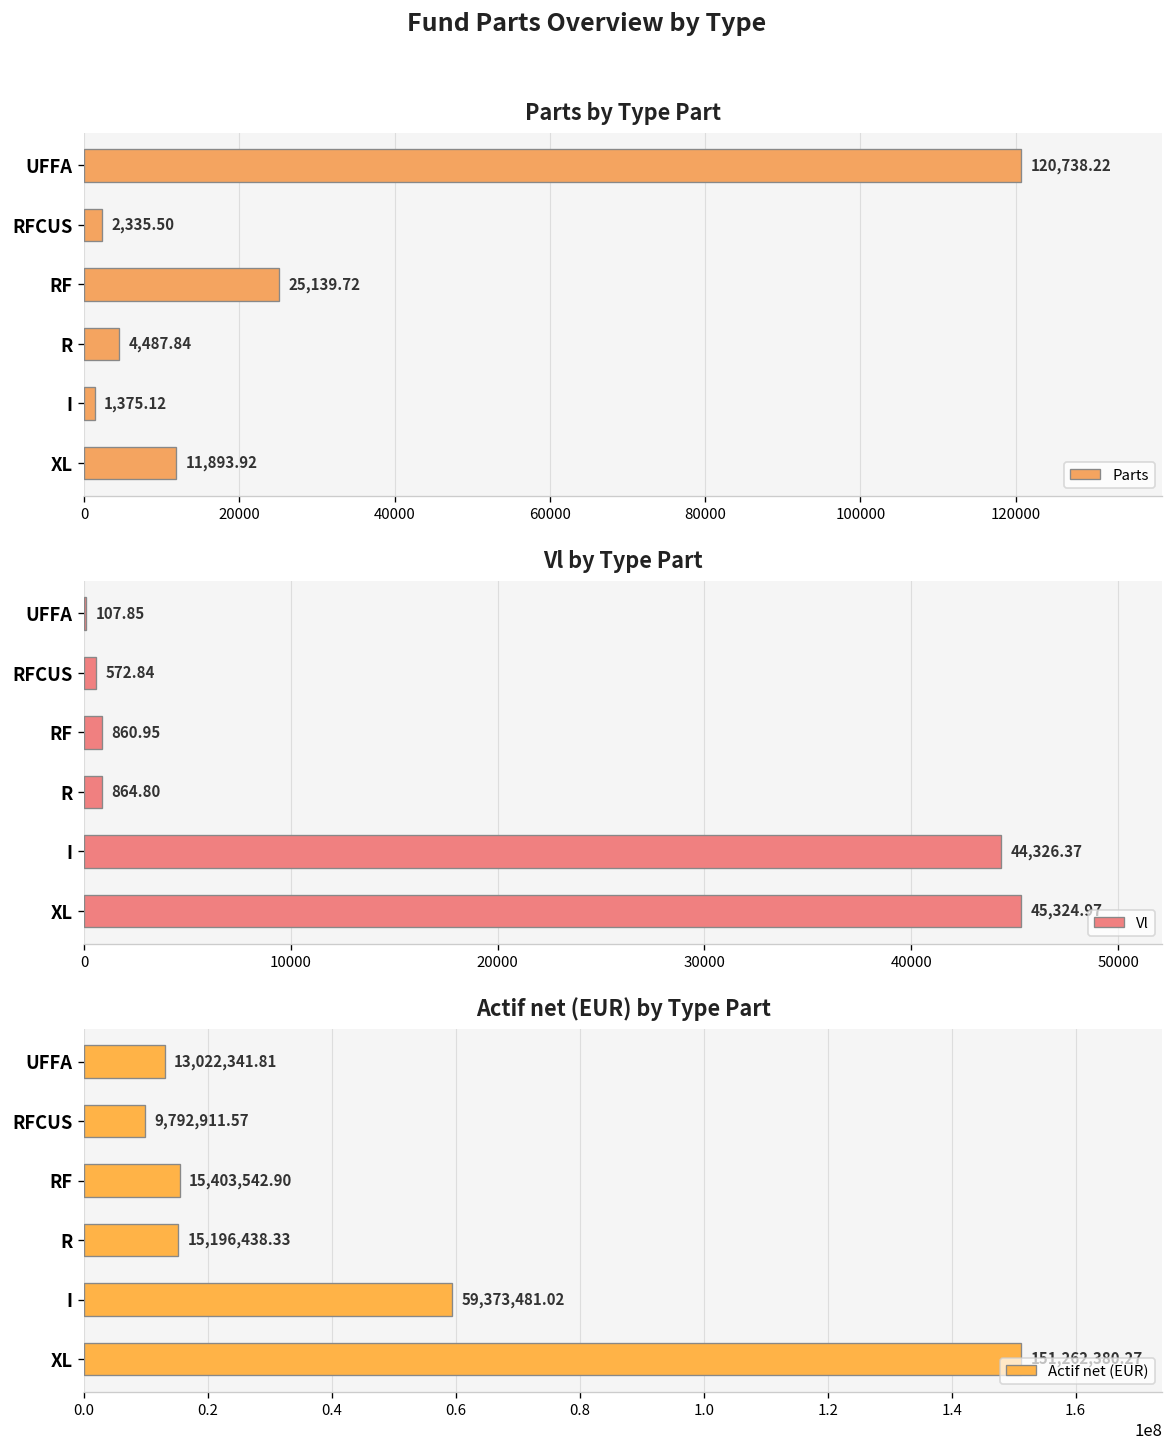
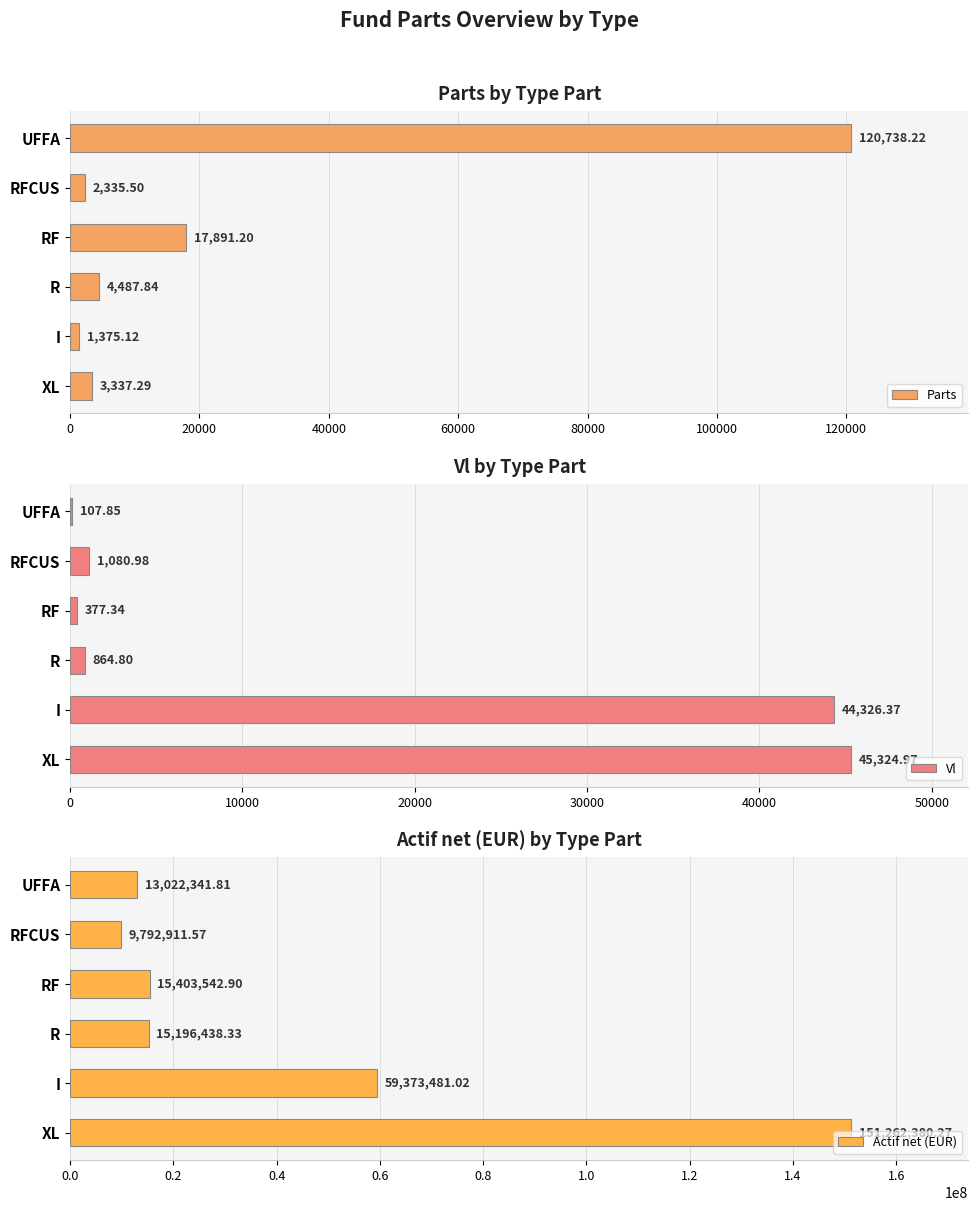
  {
    "Parts by Type Part": {
      "UFFA": "120,738.22",
      "RFCUS": "2,335.50",
-     "RF": "25,139.72",
+     "RF": "17,891.20",
      "R": "4,487.84",
      "I": "1,375.12",
-     "XL": "11,893.92"
+     "XL": "3,337.29"
    },
    "Vl by Type Part": {
      "UFFA": "107.85",
-     "RFCUS": "572.84",
-     "RF": "860.95",
+     "RFCUS": "1,080.98",
+     "RF": "377.34",
      "R": "864.80",
      "I": "44,326.37"
    },
    "Actif net (EUR) by Type Part": {
      "UFFA": "13,022,341.81",
      "RFCUS": "9,792,911.57",
      "RF": "15,403,542.90",
      "R": "15,196,438.33",
      "I": "59,373,481.02"
    }
  }
